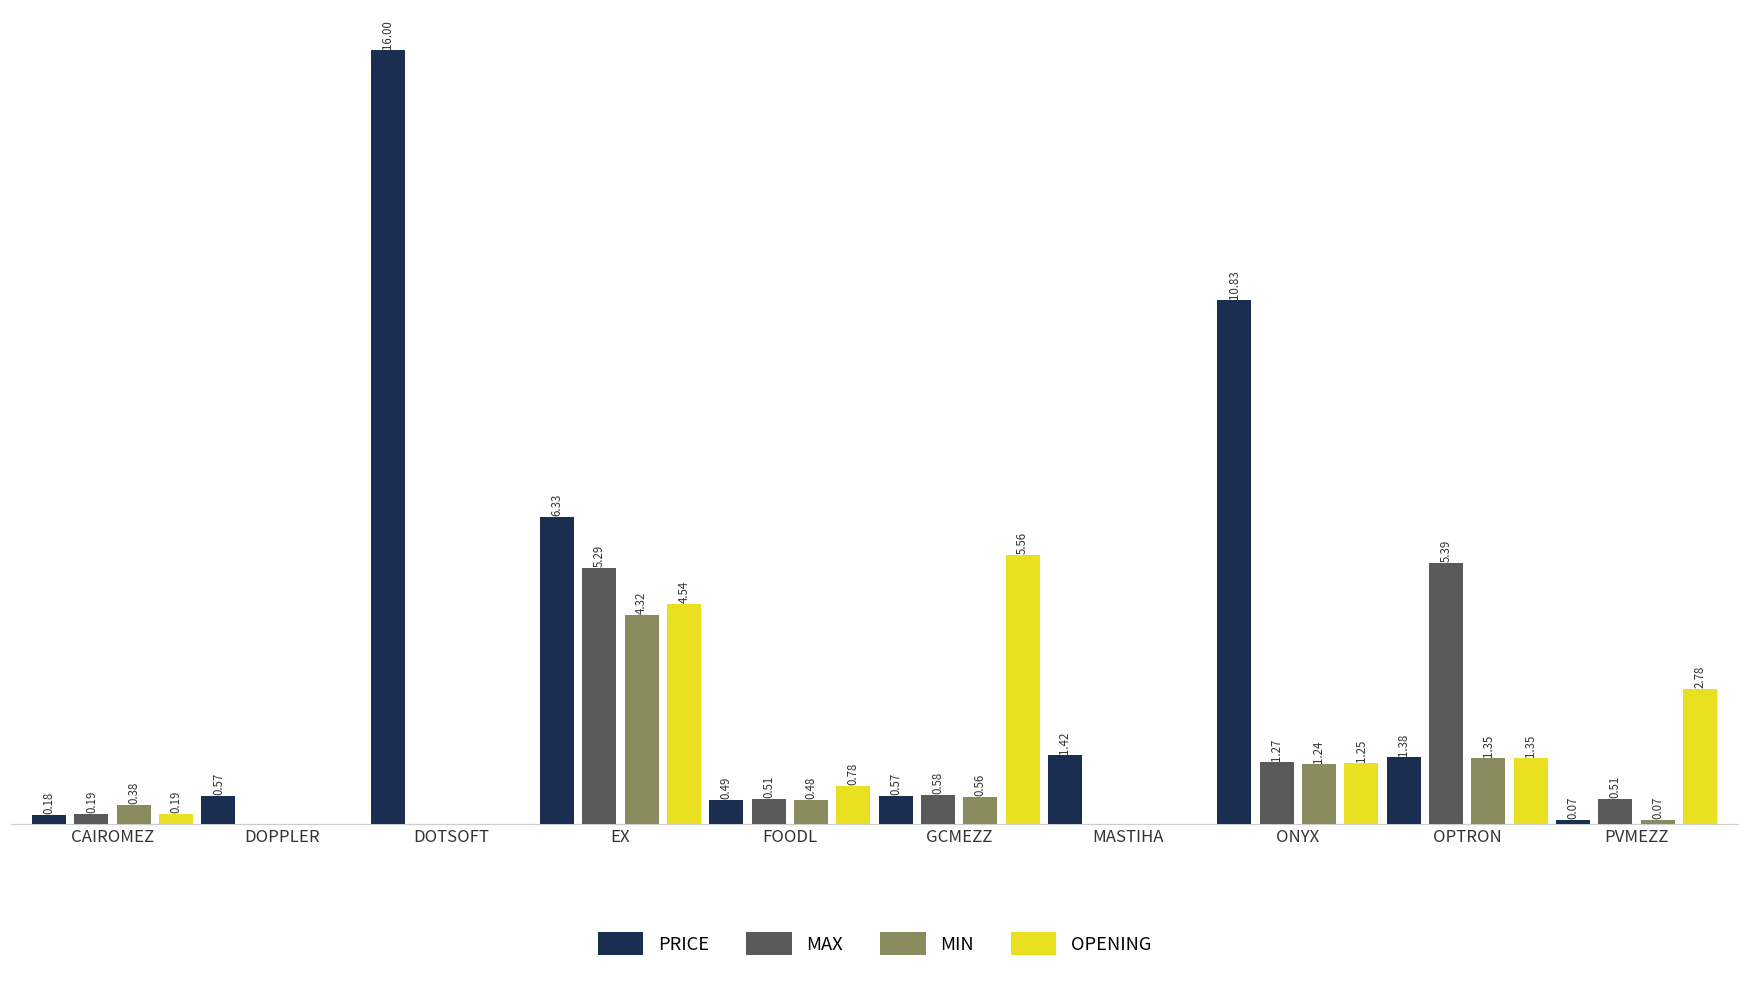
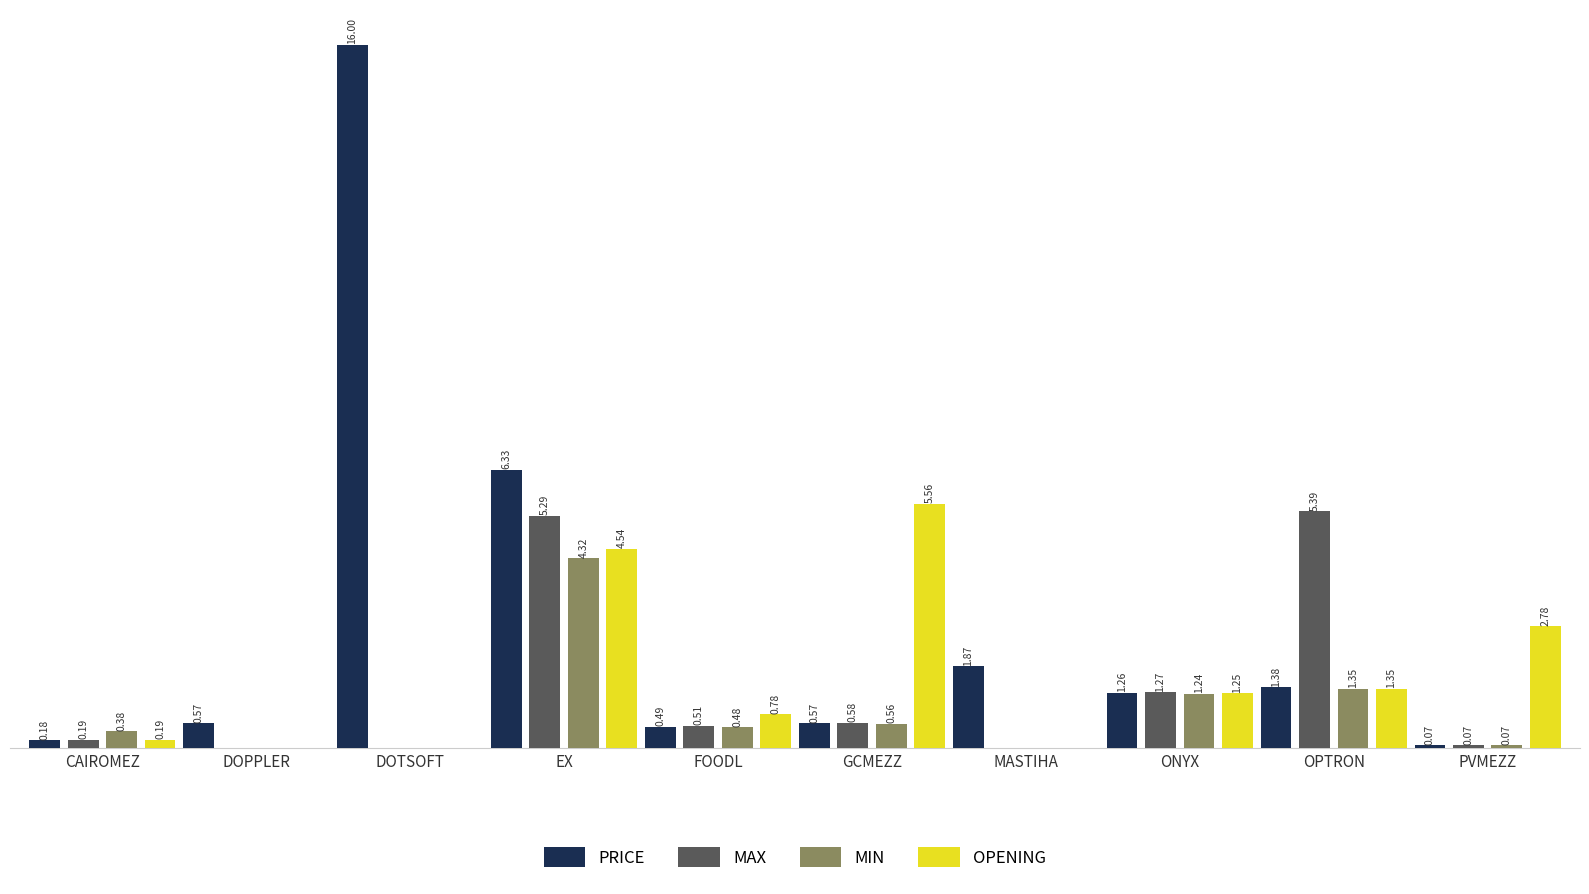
  {
    "PRICE": {
      "CAIROMEZ": 0.18,
      "DOPPLER": 0.57,
      "DOTSOFT": 16.00,
      "EX": 6.33,
      "FOODL": 0.49,
      "GCMEZZ": 0.57,
-     "MASTIHA": 1.42,
-     "ONYX": 10.83,
+     "MASTIHA": 1.87,
+     "ONYX": 1.26,
      "OPTRON": 1.38,
      "PVMEZZ": 0.07
    },
    "MAX": {
      "CAIROMEZ": 0.19,
      "EX": 5.29,
      "FOODL": 0.51,
      "GCMEZZ": 0.58,
      "ONYX": 1.27,
      "OPTRON": 5.39,
-     "PVMEZZ": 0.51
+     "PVMEZZ": 0.07
    },
    "MIN": {
      "CAIROMEZ": 0.38,
      "EX": 4.32,
      "FOODL": 0.48,
      "GCMEZZ": 0.56,
      "ONYX": 1.24,
      "OPTRON": 1.35,
      "PVMEZZ": 0.07
    },
    "OPENING": {
      "CAIROMEZ": 0.19,
      "EX": 4.54,
      "FOODL": 0.78,
      "GCMEZZ": 5.56,
      "ONYX": 1.25,
      "OPTRON": 1.35,
      "PVMEZZ": 2.78
    }
  }
